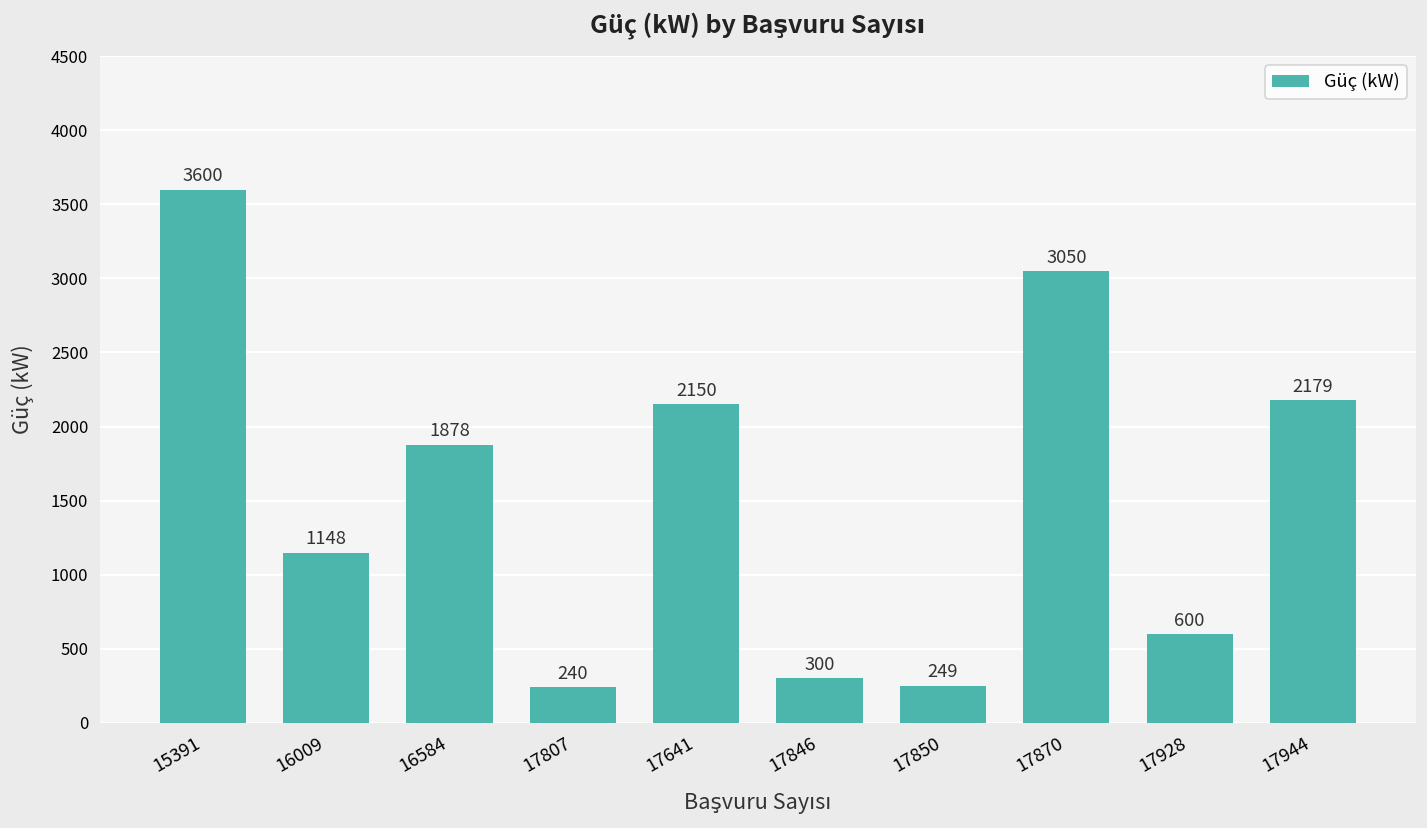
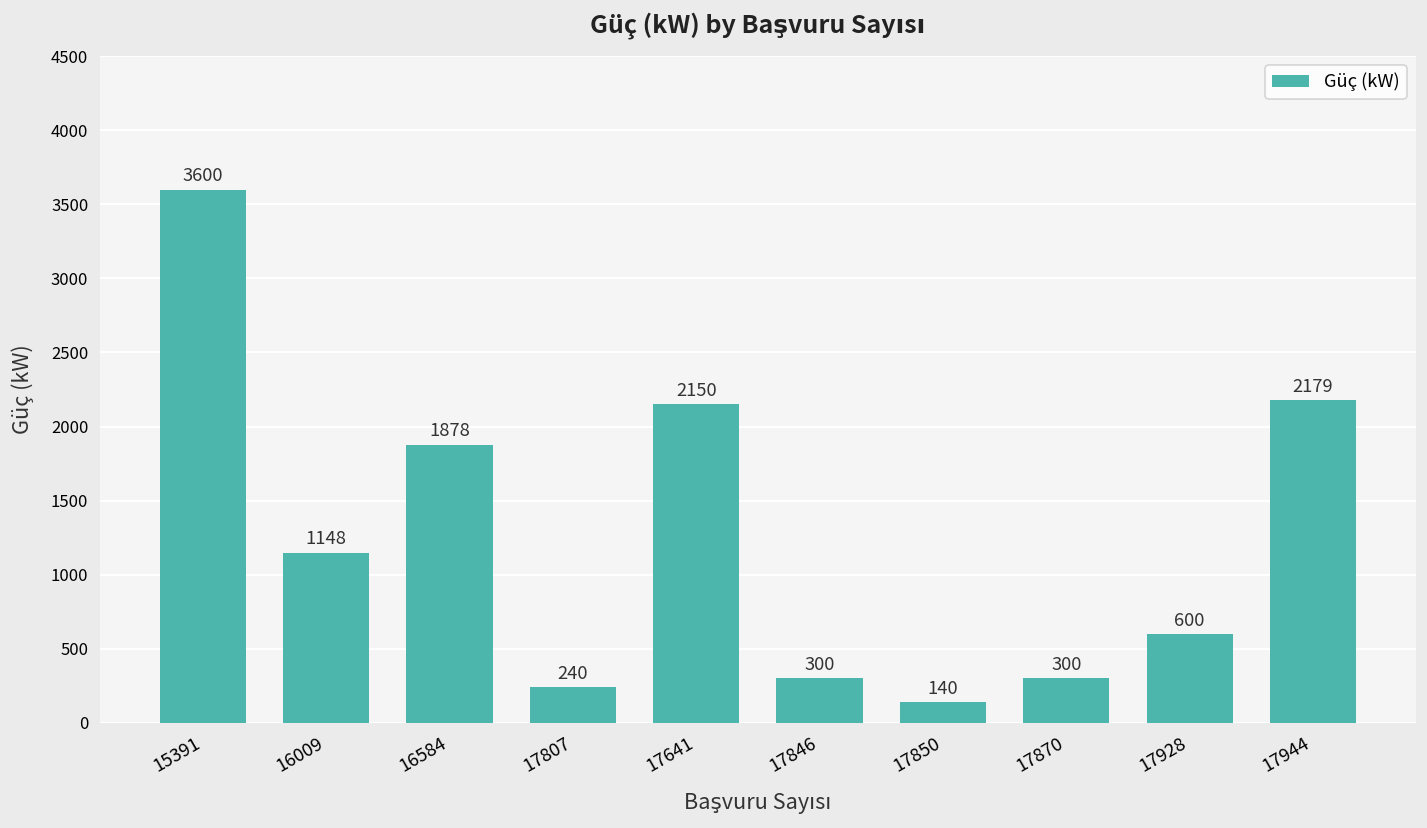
  {
    "15391": 3600,
    "16009": 1148,
    "16584": 1878,
    "17807": 240,
    "17641": 2150,
    "17846": 300,
-   "17850": 249,
-   "17870": 3050,
+   "17850": 140,
+   "17870": 300,
    "17928": 600,
    "17944": 2179
  }
